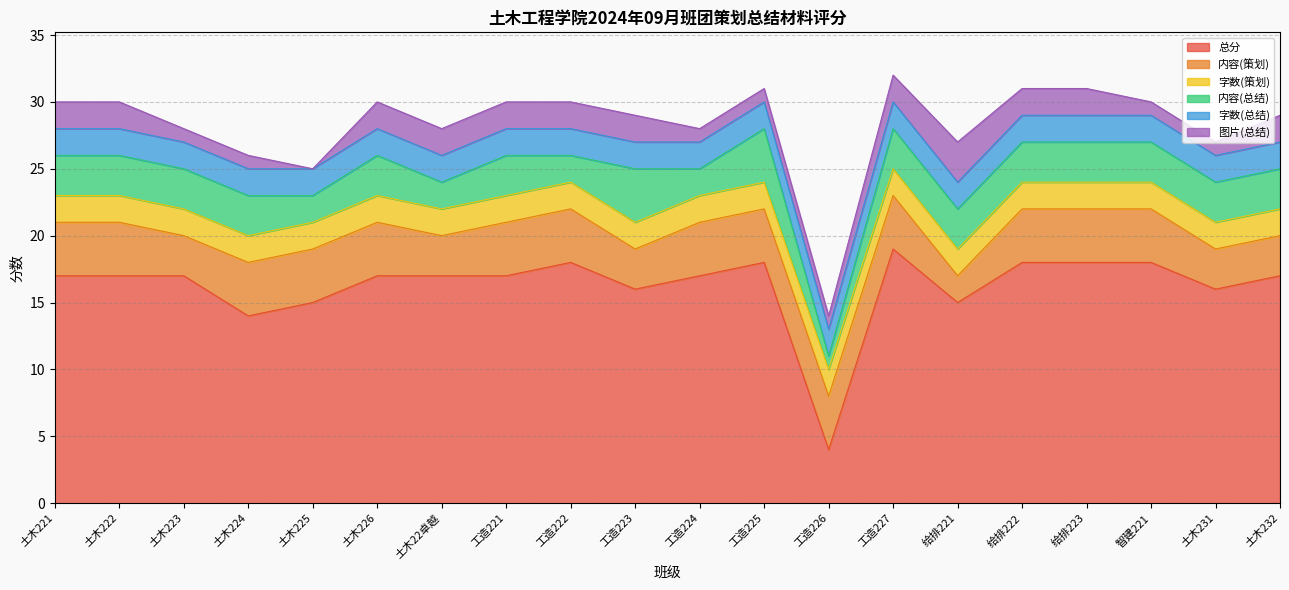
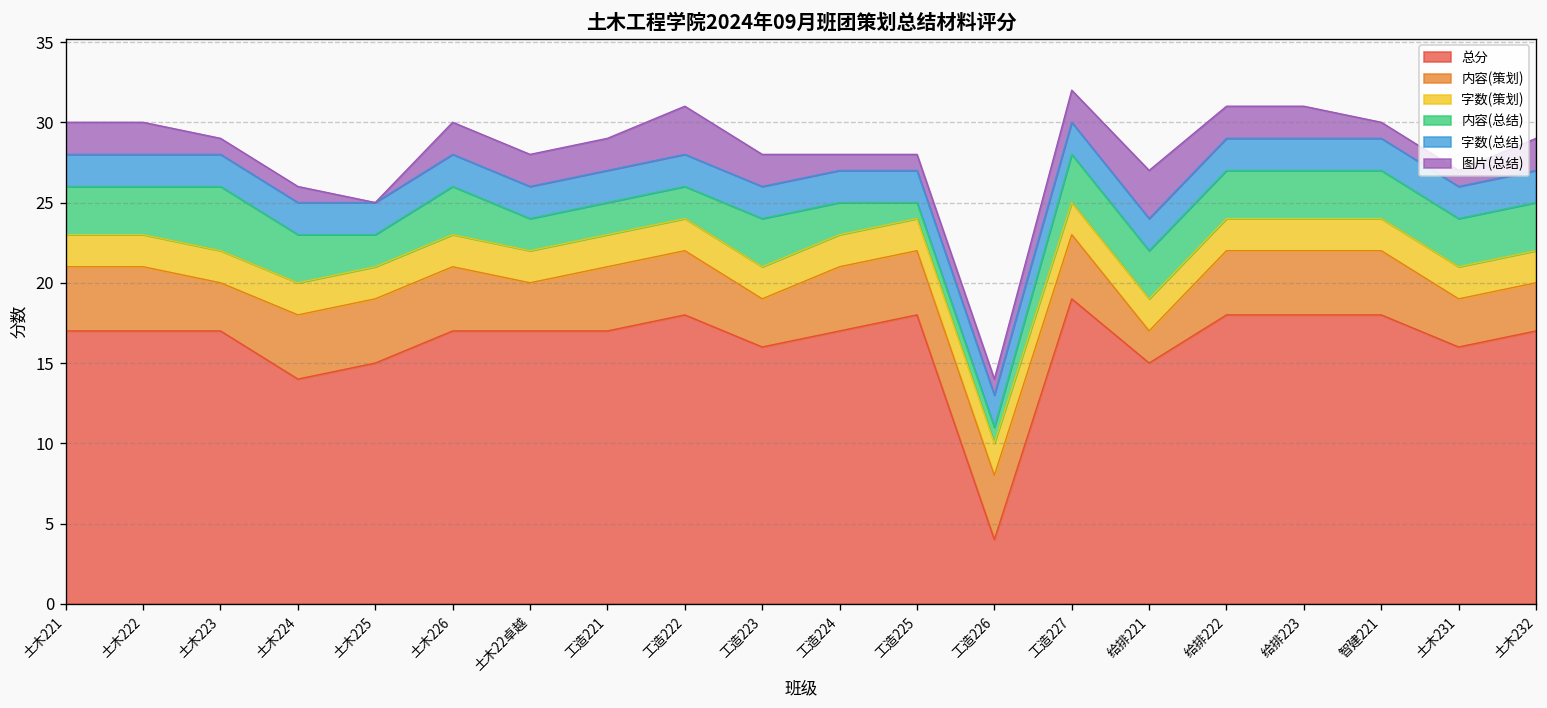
  {
    "字数(策划)": {
      "土木221": 2,
      "土木222": 2,
      "土木223": 2,
      "土木224": 2,
      "土木225": 2,
      "土木226": 2,
      "土木22卓越": 2,
      "工造221": 2,
      "工造222": 2,
      "工造223": 2,
      "工造224": 2,
      "工造225": 2,
      "工造226": 2,
      "工造227": 2,
      "给排221": 2,
      "给排222": 2,
      "给排223": 2,
      "智建221": 2,
      "土木231": 2,
      "土木232": 2
    },
    "内容(总结)": {
      "土木221": 3,
      "土木222": 3,
-     "土木223": 3,
+     "土木223": 4,
      "土木224": 3,
      "土木225": 2,
      "土木226": 3,
      "土木22卓越": 2,
-     "工造221": 3,
+     "工造221": 2,
      "工造222": 2,
-     "工造223": 4,
+     "工造223": 3,
      "工造224": 2,
-     "工造225": 4,
+     "工造225": 1,
      "工造226": 1,
      "工造227": 3,
      "给排221": 3,
      "给排222": 3,
      "给排223": 3,
      "智建221": 3,
      "土木231": 3,
      "土木232": 3
    },
    "字数(总结)": {
      "土木221": 2,
      "土木222": 2,
      "土木223": 2,
      "土木224": 2,
      "土木226": 2,
      "土木22卓越": 2,
      "工造221": 2,
      "工造222": 2,
      "工造223": 2,
      "工造224": 2,
      "工造225": 2,
      "工造226": 2,
      "工造227": 2,
      "给排221": 2,
      "给排222": 2,
      "给排223": 2,
      "智建221": 2,
      "土木231": 2,
      "土木232": 2
    },
    "图片(总结)": {
      "土木221": 2,
      "土木222": 2,
      "土木223": 1,
      "土木224": 1,
      "土木226": 2,
      "土木22卓越": 2,
      "工造221": 2,
-     "工造222": 2,
+     "工造222": 3,
      "工造223": 2,
      "工造224": 1,
      "工造225": 1,
      "工造226": 1,
      "工造227": 2,
      "给排221": 3,
      "给排222": 2,
      "给排223": 2,
      "智建221": 1,
      "土木232": 2
    }
  }
